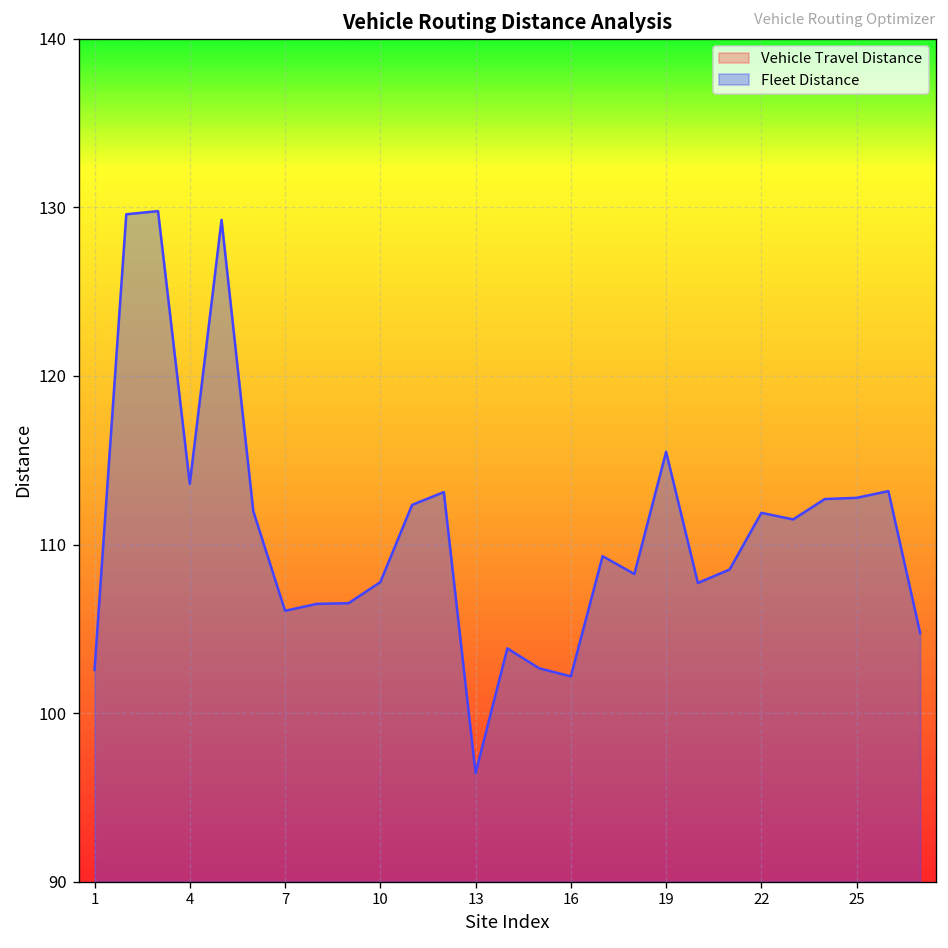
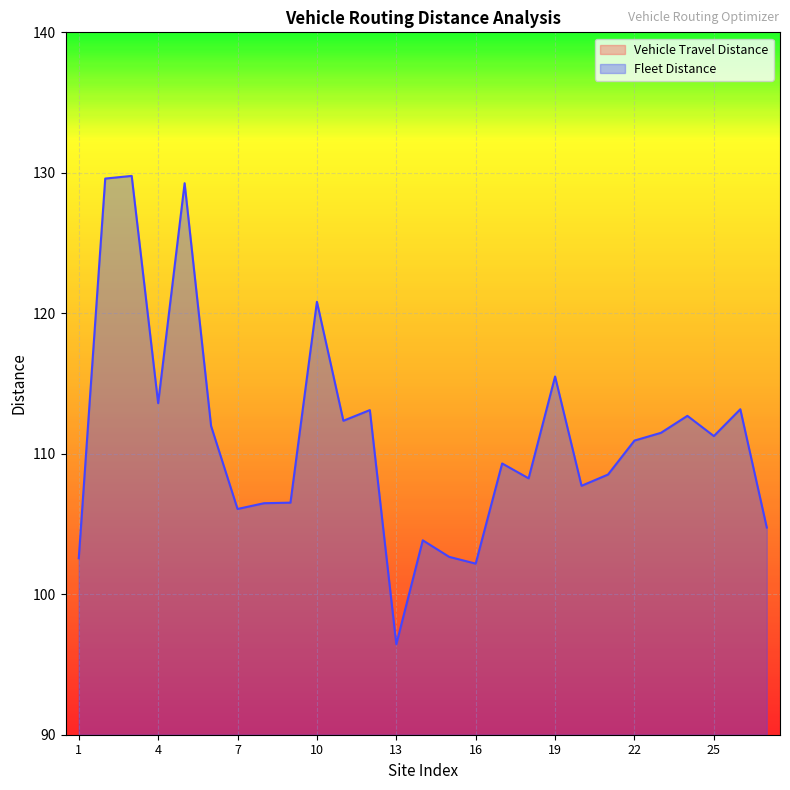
  {
    "Fleet Distance": {
      "1": 102.6,
      "4": 113.6,
      "7": 106.1,
-     "10": 107.8,
+     "10": 120.8,
      "13": 96.4,
      "16": 102.2,
      "19": 115.5,
-     "22": 111.9,
-     "25": 112.8
+     "22": 110.9,
+     "25": 111.3
    }
  }
